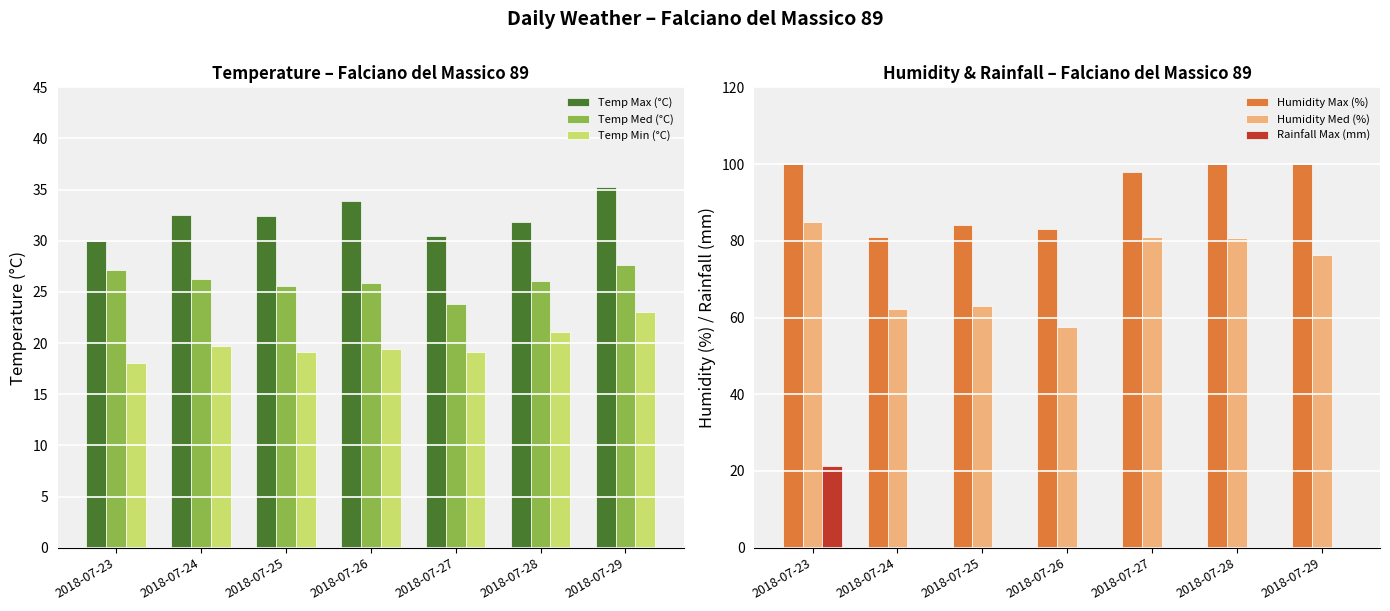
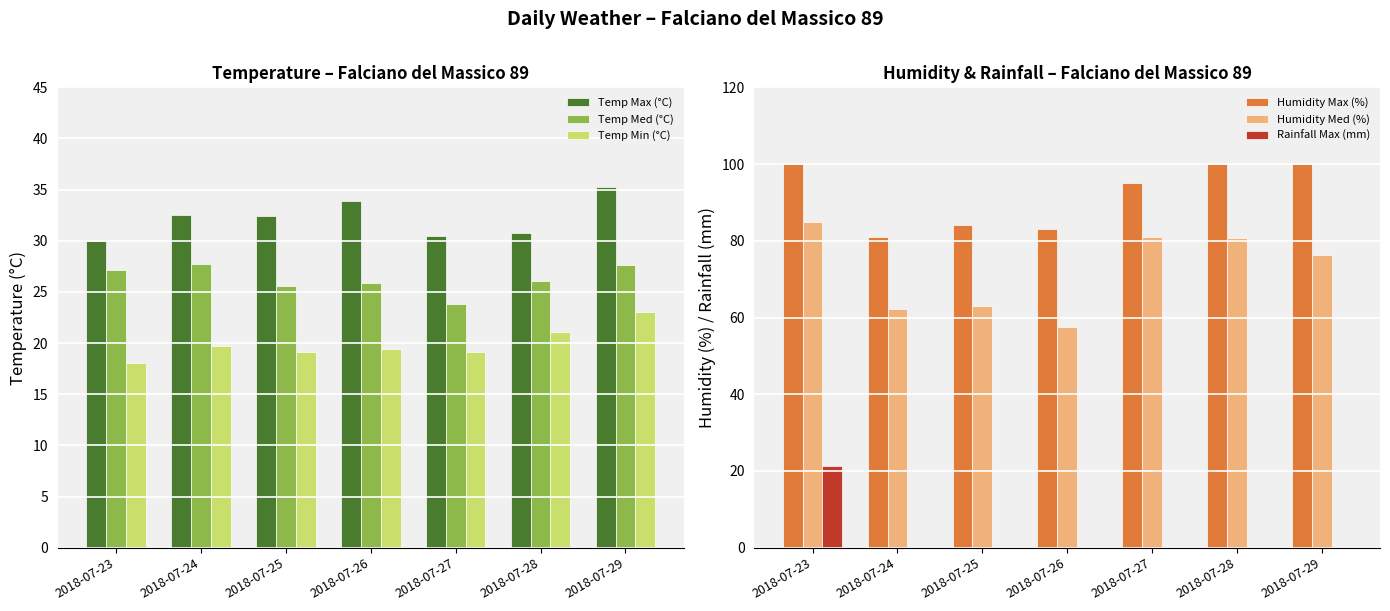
  {
    "Temperature – Falciano del Massico 89": {
      "Temp Max (°C)": {
        "2018-07-23": 30.0,
        "2018-07-24": 32.5,
        "2018-07-25": 32.4,
        "2018-07-26": 33.9,
        "2018-07-27": 30.5,
-       "2018-07-28": 31.8,
+       "2018-07-28": 30.8,
        "2018-07-29": 35.3
      },
      "Temp Med (°C)": {
        "2018-07-23": 27.1,
-       "2018-07-24": 26.3,
+       "2018-07-24": 27.7,
        "2018-07-25": 25.6,
        "2018-07-26": 25.9,
        "2018-07-27": 23.8,
        "2018-07-28": 26.1,
        "2018-07-29": 27.6
      },
      "Temp Min (°C)": {
        "2018-07-23": 18.1,
        "2018-07-24": 19.7,
        "2018-07-25": 19.1,
        "2018-07-26": 19.4,
        "2018-07-27": 19.1,
        "2018-07-28": 21.1,
        "2018-07-29": 23.0
      }
    },
    "Humidity & Rainfall – Falciano del Massico 89": {
      "Humidity Max (%)": {
        "2018-07-23": 100,
        "2018-07-24": 81,
        "2018-07-25": 84,
        "2018-07-26": 83,
-       "2018-07-27": 98,
+       "2018-07-27": 95,
        "2018-07-28": 100,
        "2018-07-29": 100
      },
      "Humidity Med (%)": {
        "2018-07-23": 85,
        "2018-07-24": 62,
        "2018-07-25": 63,
        "2018-07-26": 58,
        "2018-07-27": 81,
        "2018-07-28": 81,
        "2018-07-29": 76
      },
      "Rainfall Max (mm)": {
        "2018-07-23": 21,
        "2018-07-24": 0,
        "2018-07-25": 0,
        "2018-07-26": 0,
        "2018-07-27": 0,
        "2018-07-28": 0,
        "2018-07-29": 0
      }
    }
  }
